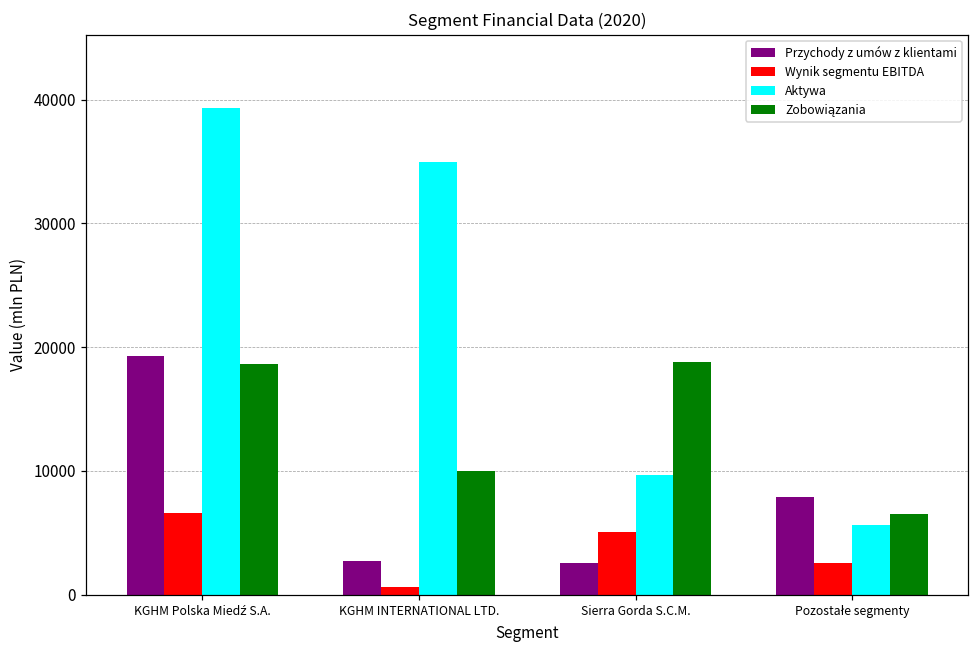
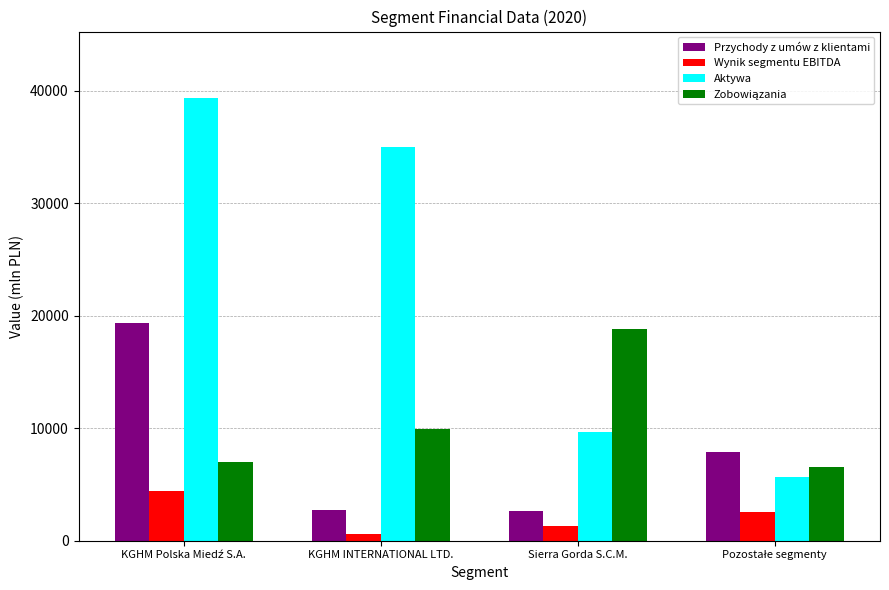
  {
    "Przychody z umów z klientami": {
      "KGHM Polska Miedź S.A.": 19300,
      "KGHM INTERNATIONAL LTD.": 2700,
      "Sierra Gorda S.C.M.": 2600,
      "Pozostałe segmenty": 7900
    },
    "Wynik segmentu EBITDA": {
-     "KGHM Polska Miedź S.A.": 6600,
+     "KGHM Polska Miedź S.A.": 4500,
      "KGHM INTERNATIONAL LTD.": 600,
-     "Sierra Gorda S.C.M.": 5100,
+     "Sierra Gorda S.C.M.": 1300,
      "Pozostałe segmenty": 2600
    },
    "Aktywa": {
      "KGHM Polska Miedź S.A.": 39300,
      "KGHM INTERNATIONAL LTD.": 35000,
      "Sierra Gorda S.C.M.": 9700,
      "Pozostałe segmenty": 5600
    },
    "Zobowiązania": {
-     "KGHM Polska Miedź S.A.": 18600,
+     "KGHM Polska Miedź S.A.": 7000,
      "KGHM INTERNATIONAL LTD.": 10000,
      "Sierra Gorda S.C.M.": 18800,
      "Pozostałe segmenty": 6500
    }
  }
